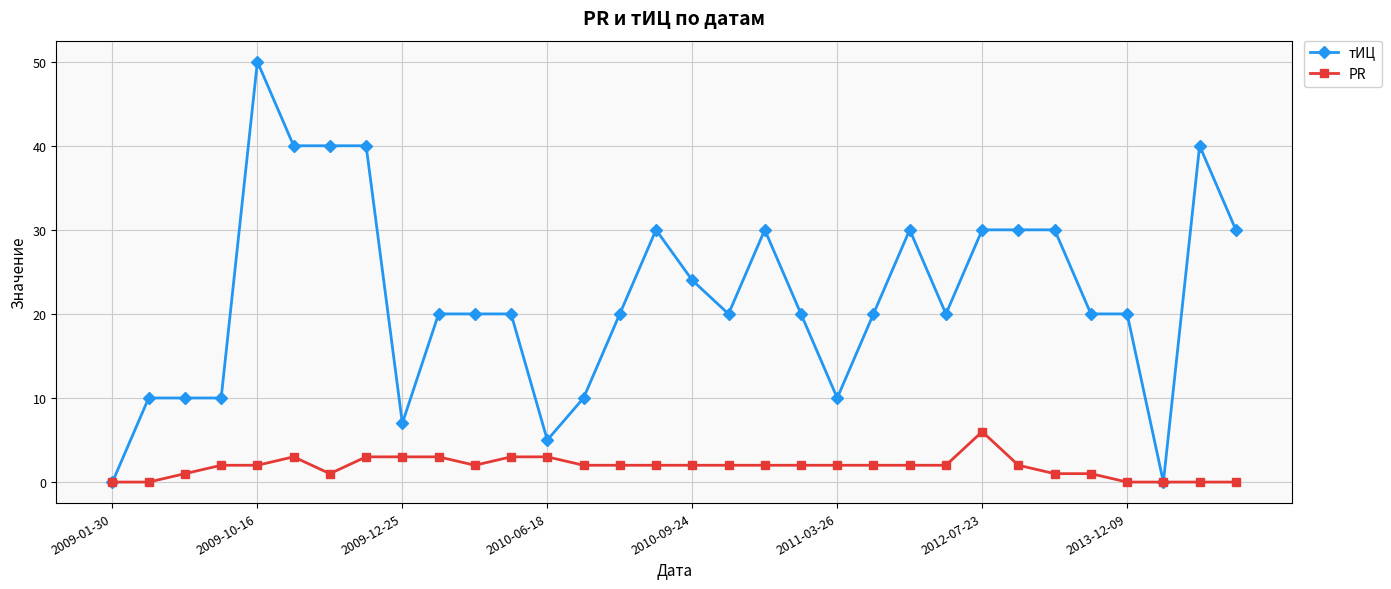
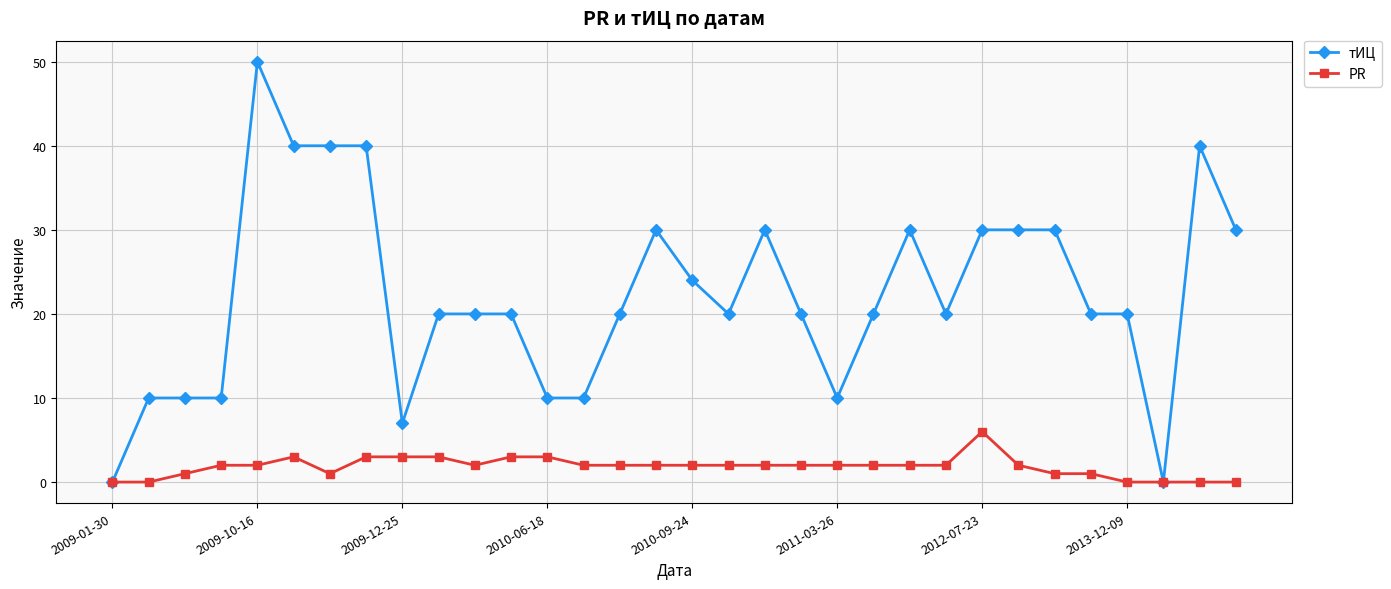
  {
    "тИЦ": {
      "2009-10-16": 50,
      "2009-12-25": 7,
-     "2010-06-18": 5,
+     "2010-06-18": 10,
      "2010-09-24": 24,
      "2011-03-26": 10,
      "2012-07-23": 30,
      "2013-12-09": 20
    },
    "PR": {
      "2009-10-16": 2,
      "2009-12-25": 3,
      "2010-06-18": 3,
      "2010-09-24": 2,
      "2011-03-26": 2,
      "2012-07-23": 6,
      "2013-12-09": 0
    }
  }
